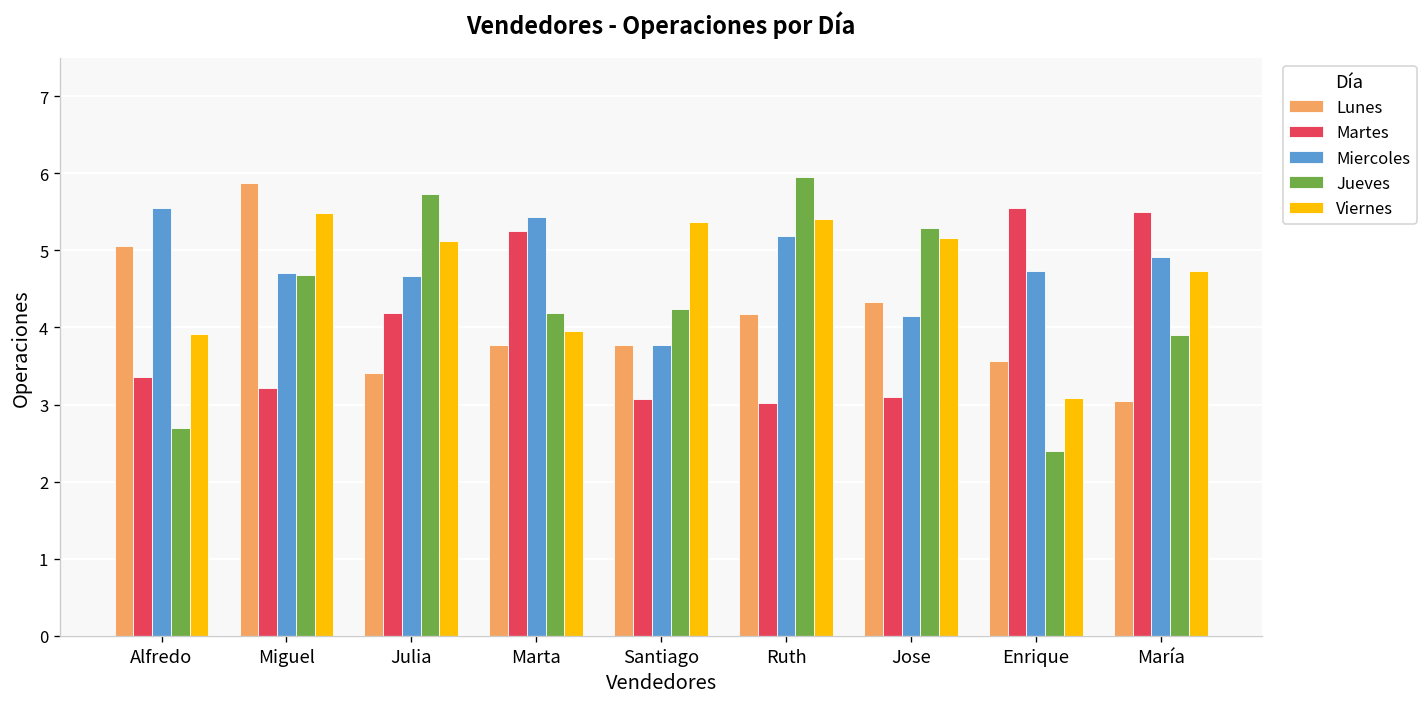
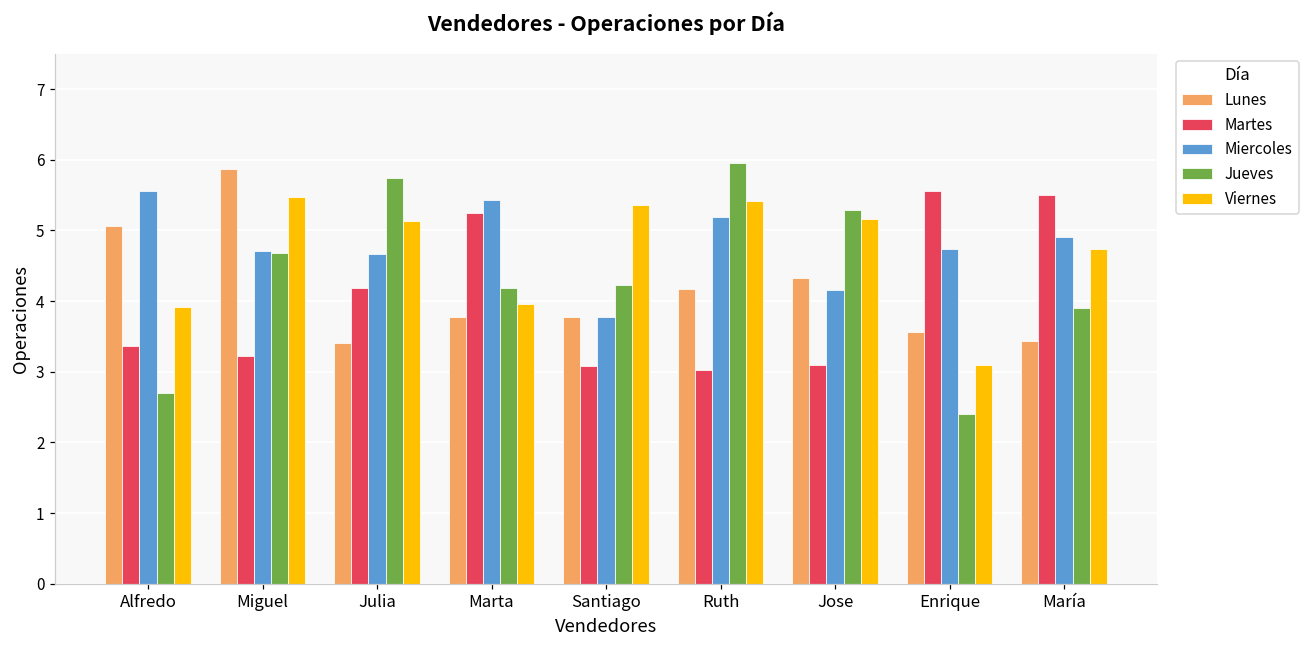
  {
    "Lunes": {
      "Alfredo": 5.1,
      "Miguel": 5.9,
      "Julia": 3.4,
      "Marta": 3.8,
      "Santiago": 3.8,
      "Ruth": 4.2,
      "Jose": 4.3,
      "Enrique": 3.6,
-     "María": 3.1
+     "María": 3.4
    },
    "Martes": {
      "Alfredo": 3.4,
      "Miguel": 3.2,
      "Julia": 4.2,
      "Marta": 5.3,
      "Santiago": 3.1,
      "Ruth": 3.0,
      "Jose": 3.1,
      "Enrique": 5.6,
      "María": 5.5
    },
    "Miercoles": {
      "Alfredo": 5.6,
      "Miguel": 4.7,
      "Julia": 4.7,
      "Marta": 5.4,
      "Santiago": 3.8,
      "Ruth": 5.2,
      "Jose": 4.2,
      "Enrique": 4.7,
      "María": 4.9
    },
    "Jueves": {
      "Alfredo": 2.7,
      "Miguel": 4.7,
      "Julia": 5.7,
      "Marta": 4.2,
      "Santiago": 4.2,
      "Ruth": 6.0,
      "Jose": 5.3,
      "Enrique": 2.4,
      "María": 3.9
    },
    "Viernes": {
      "Alfredo": 3.9,
      "Miguel": 5.5,
      "Julia": 5.1,
      "Marta": 4.0,
      "Santiago": 5.4,
      "Ruth": 5.4,
      "Jose": 5.2,
      "Enrique": 3.1,
      "María": 4.7
    }
  }
